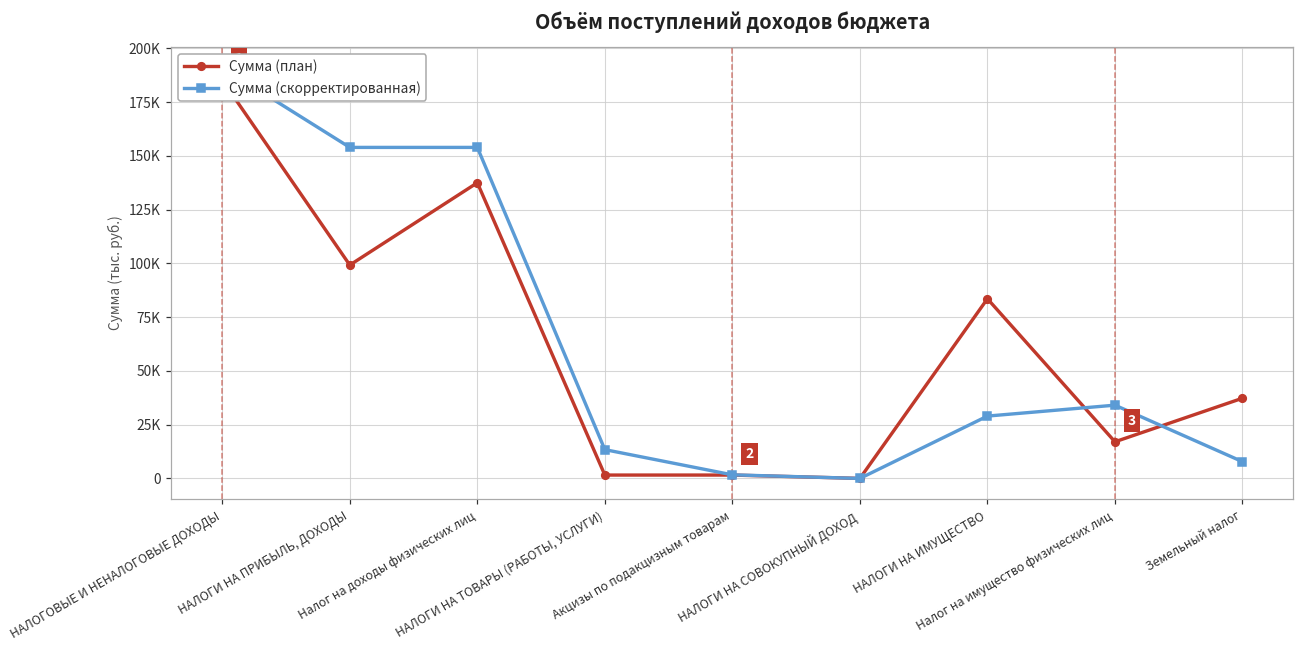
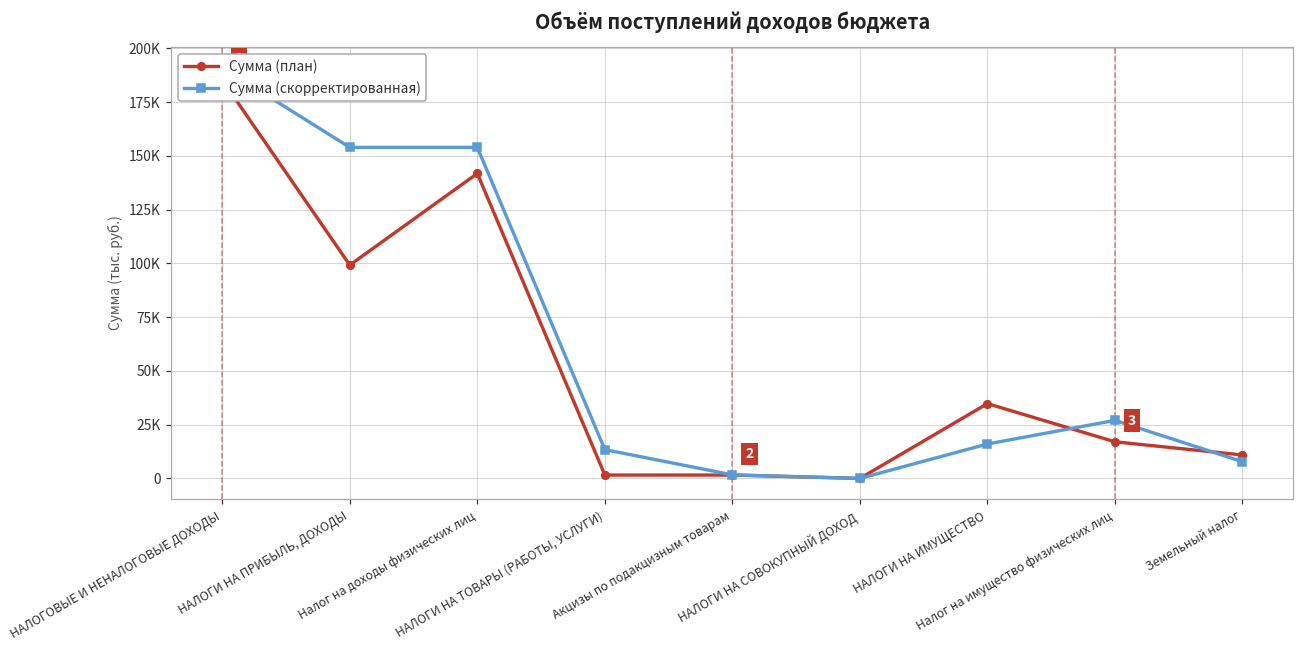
  {
    "Сумма (план)": {
      "НАЛОГИ НА ПРИБЫЛЬ, ДОХОДЫ": 99000,
-     "Налог на доходы физических лиц": 138000,
+     "Налог на доходы физических лиц": 142000,
      "НАЛОГИ НА ТОВАРЫ (РАБОТЫ, УСЛУГИ)": 2000,
-     "НАЛОГИ НА ИМУЩЕСТВО": 84000,
+     "НАЛОГИ НА ИМУЩЕСТВО": 35000,
      "Налог на имущество физических лиц": 17000,
-     "Земельный налог": 37000
+     "Земельный налог": 11000
    },
    "Сумма (скорректированная)": {
      "НАЛОГИ НА ПРИБЫЛЬ, ДОХОДЫ": 154000,
      "Налог на доходы физических лиц": 154000,
      "НАЛОГИ НА ТОВАРЫ (РАБОТЫ, УСЛУГИ)": 13000,
-     "НАЛОГИ НА ИМУЩЕСТВО": 29000,
-     "Налог на имущество физических лиц": 34000,
+     "НАЛОГИ НА ИМУЩЕСТВО": 16000,
+     "Налог на имущество физических лиц": 27000,
      "Земельный налог": 8000
    }
  }
